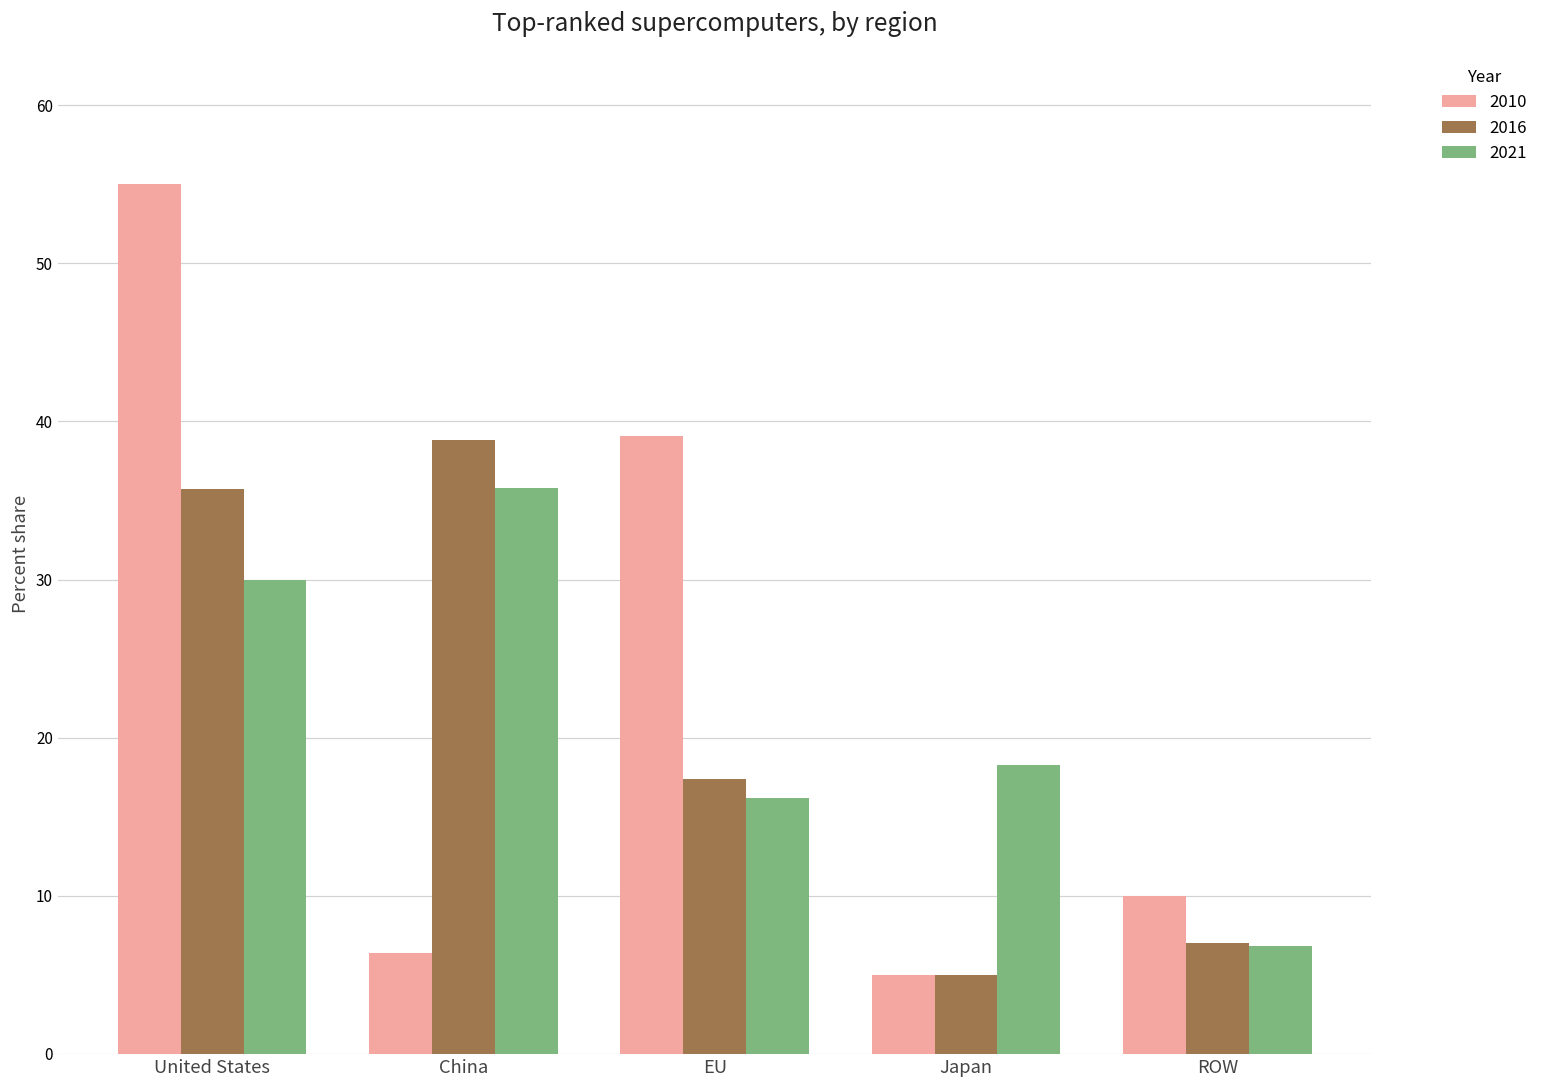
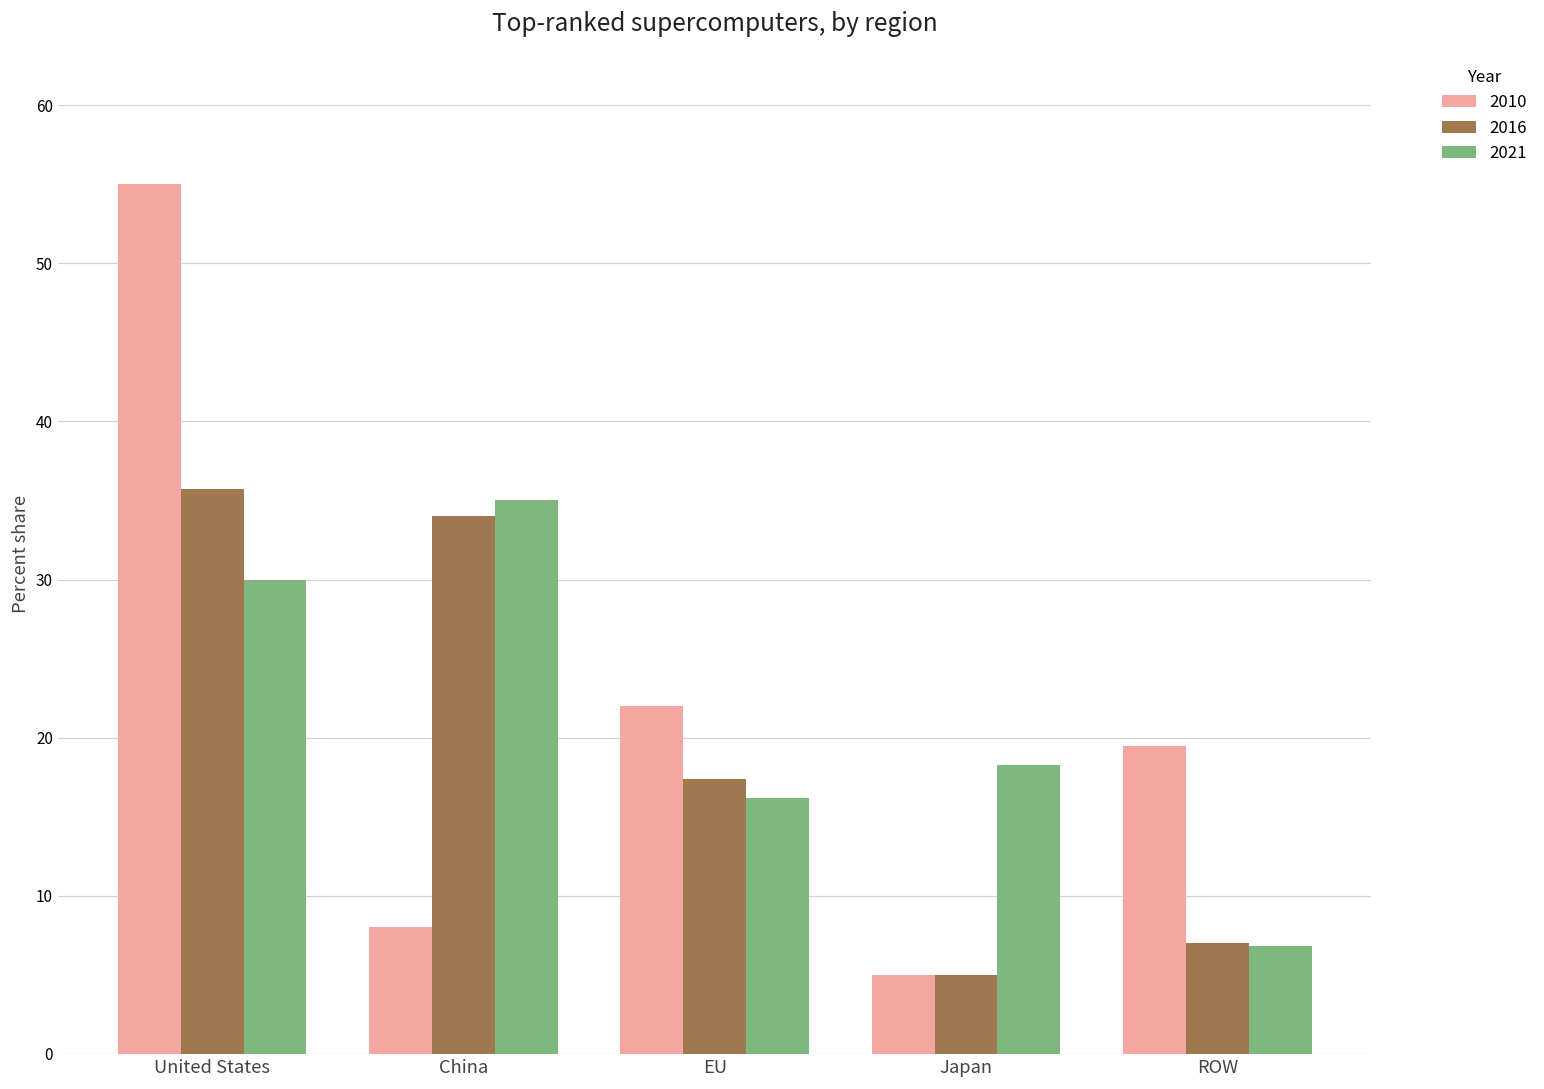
  {
    "2010": {
      "United States": 55.0,
-     "China": 6.4,
-     "EU": 39.1,
+     "China": 8.0,
+     "EU": 22.0,
      "Japan": 5.0,
-     "ROW": 10.0
+     "ROW": 19.5
    },
    "2016": {
      "United States": 35.7,
-     "China": 38.8,
+     "China": 34.0,
      "EU": 17.4,
      "Japan": 5.0,
      "ROW": 7.0
    },
    "2021": {
      "United States": 30.0,
-     "China": 35.8,
+     "China": 35.0,
      "EU": 16.2,
      "Japan": 18.3,
      "ROW": 6.8
    }
  }
